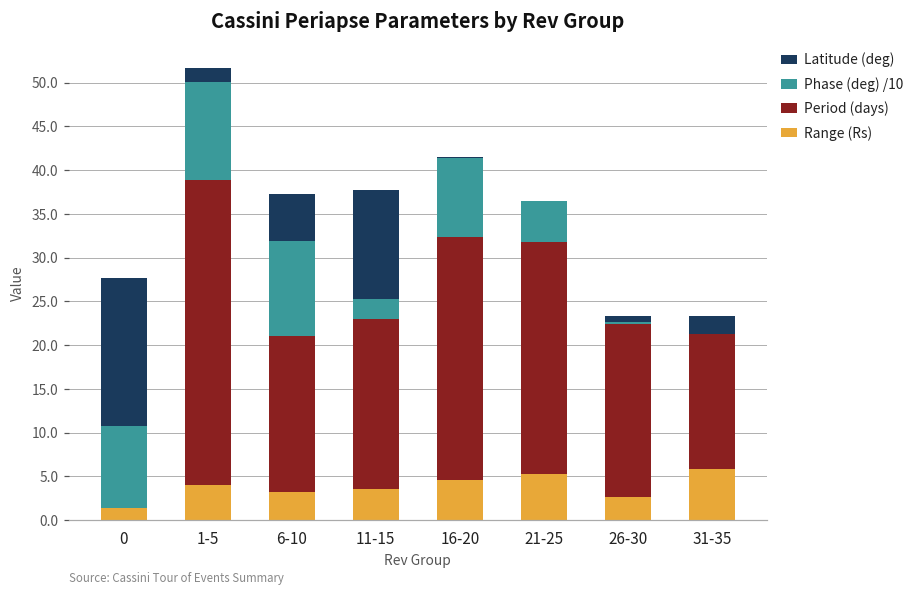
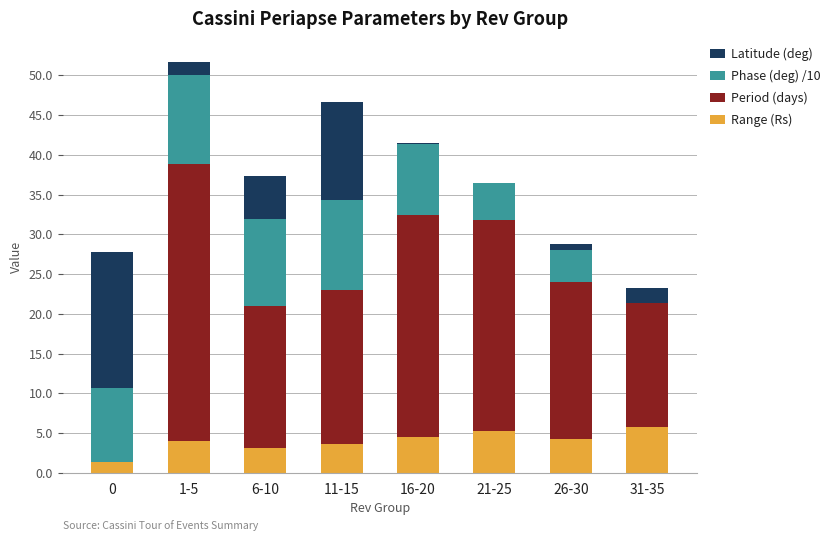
  {
    "Range (Rs)": {
      "0": 1,
      "1-5": 4,
      "6-10": 3,
      "11-15": 4,
      "16-20": 5,
      "21-25": 5,
-     "26-30": 3,
+     "26-30": 4,
      "31-35": 6
    },
    "Period (days)": {
      "0": 0,
      "1-5": 35,
      "6-10": 18,
      "11-15": 19,
      "16-20": 28,
      "21-25": 27,
      "26-30": 20
    },
    "Phase (deg) /10": {
      "0": 9,
      "1-5": 11,
      "6-10": 11,
-     "11-15": 2,
+     "11-15": 11,
      "16-20": 9,
      "21-25": 5,
-     "26-30": 1,
+     "26-30": 5,
      "31-35": 2
    },
    "Latitude (deg)": {
      "0": 17,
      "1-5": 2,
      "6-10": 5,
      "11-15": 12,
      "21-25": 0
    }
  }
